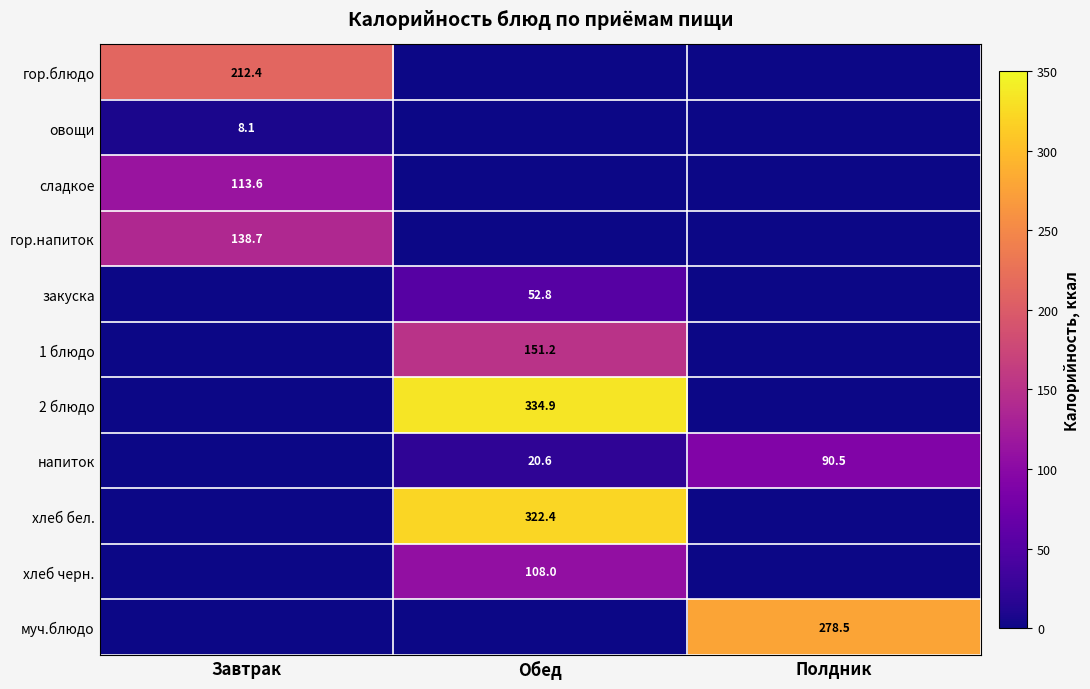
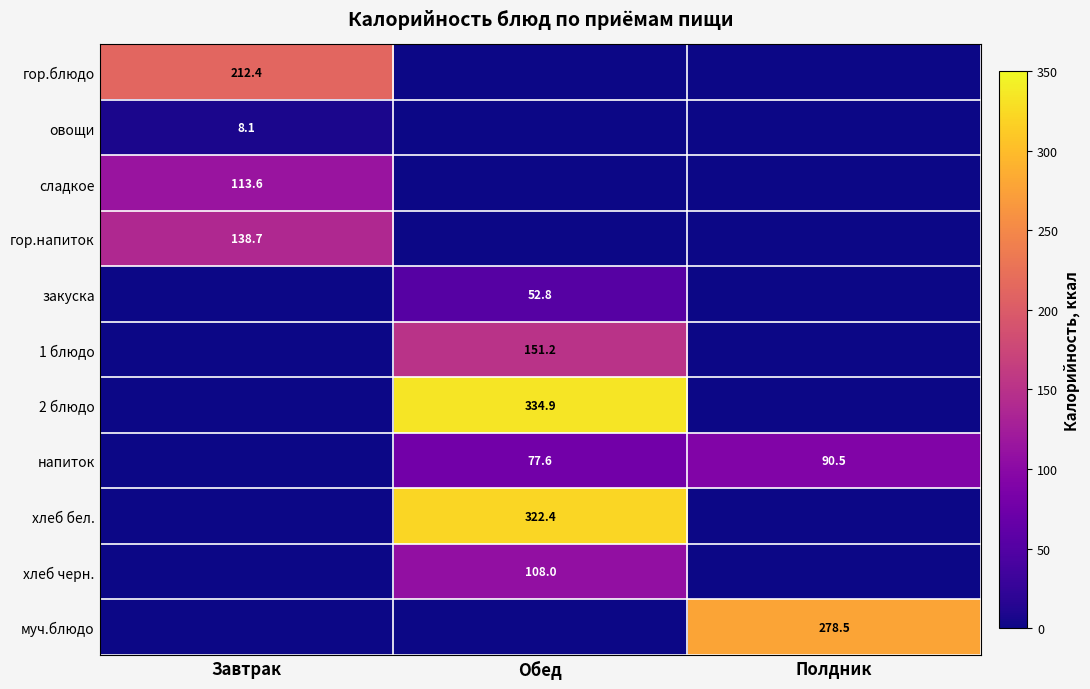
  {
    "гор.блюдо": {
      "Завтрак": 212.4
    },
    "овощи": {
      "Завтрак": 8.1
    },
    "сладкое": {
      "Завтрак": 113.6
    },
    "гор.напиток": {
      "Завтрак": 138.7
    },
    "закуска": {
      "Обед": 52.8
    },
    "1 блюдо": {
      "Обед": 151.2
    },
    "2 блюдо": {
      "Обед": 334.9
    },
    "напиток": {
-     "Обед": 20.6,
+     "Обед": 77.6,
      "Полдник": 90.5
    },
    "хлеб бел.": {
      "Обед": 322.4
    },
    "хлеб черн.": {
      "Обед": 108.0
    },
    "муч.блюдо": {
      "Полдник": 278.5
    }
  }
